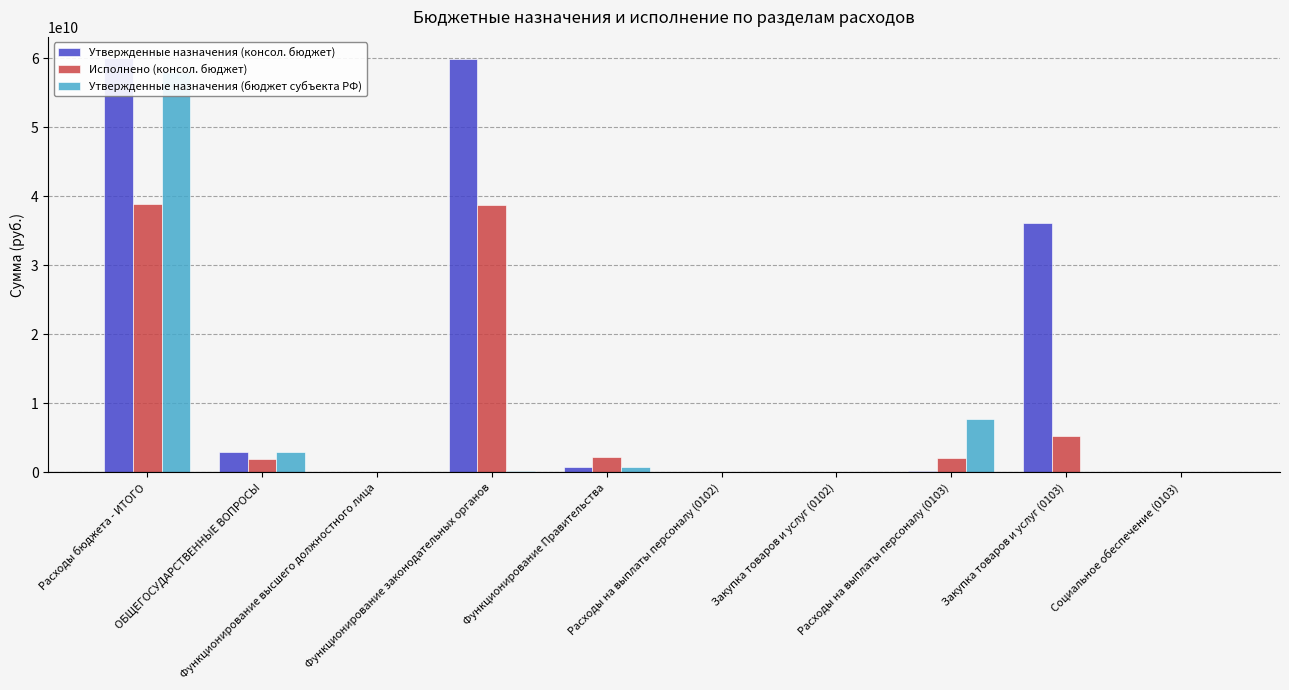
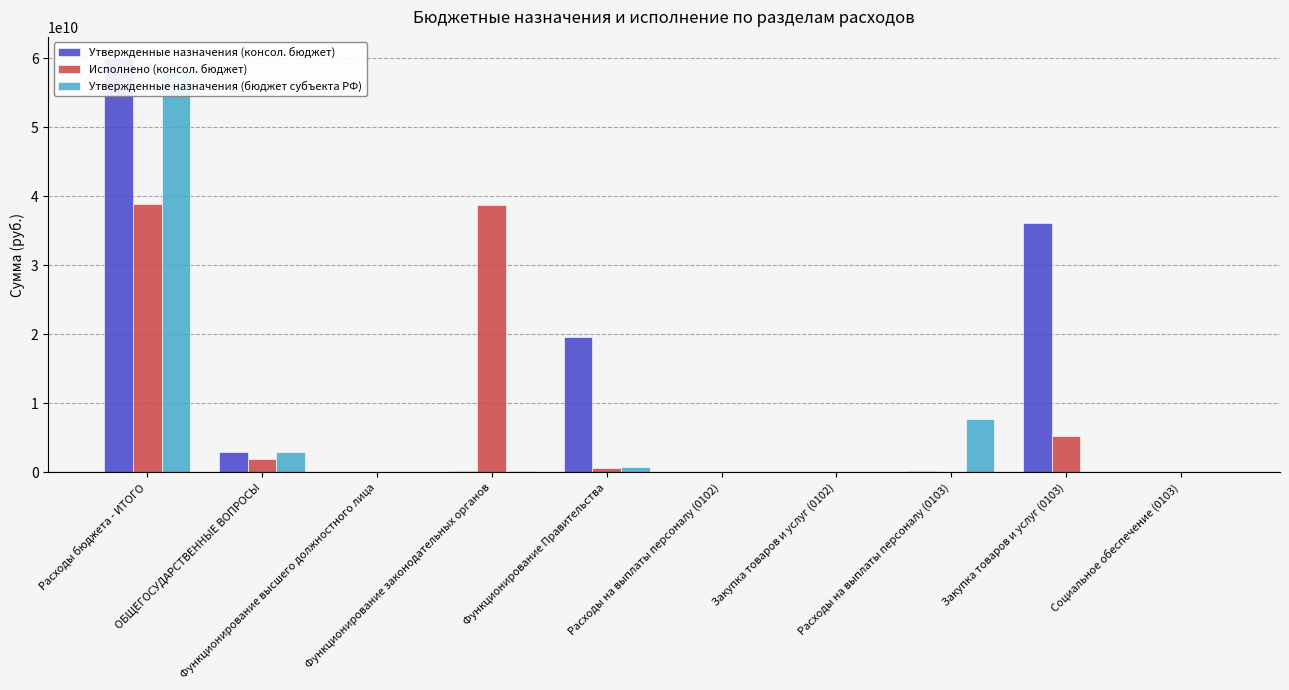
  {
    "Утвержденные назначения (консол. бюджет)": {
      "ОБЩЕГОСУДАРСТВЕННЫЕ ВОПРОСЫ": 3000000000,
-     "Функционирование законодательных органов": 60000000000,
-     "Функционирование Правительства": 1000000000,
+     "Функционирование законодательных органов": 0,
+     "Функционирование Правительства": 20000000000,
      "Закупка товаров и услуг (0103)": 36000000000
    },
    "Исполнено (консол. бюджет)": {
      "Расходы бюджета - ИТОГО": 39000000000,
      "ОБЩЕГОСУДАРСТВЕННЫЕ ВОПРОСЫ": 2000000000,
      "Функционирование законодательных органов": 39000000000,
-     "Функционирование Правительства": 2000000000,
-     "Расходы на выплаты персоналу (0103)": 2000000000,
+     "Функционирование Правительства": 1000000000,
+     "Расходы на выплаты персоналу (0103)": 0,
      "Закупка товаров и услуг (0103)": 5000000000
    },
    "Утвержденные назначения (бюджет субъекта РФ)": {
      "ОБЩЕГОСУДАРСТВЕННЫЕ ВОПРОСЫ": 3000000000,
      "Функционирование Правительства": 1000000000,
      "Расходы на выплаты персоналу (0103)": 8000000000
    }
  }
